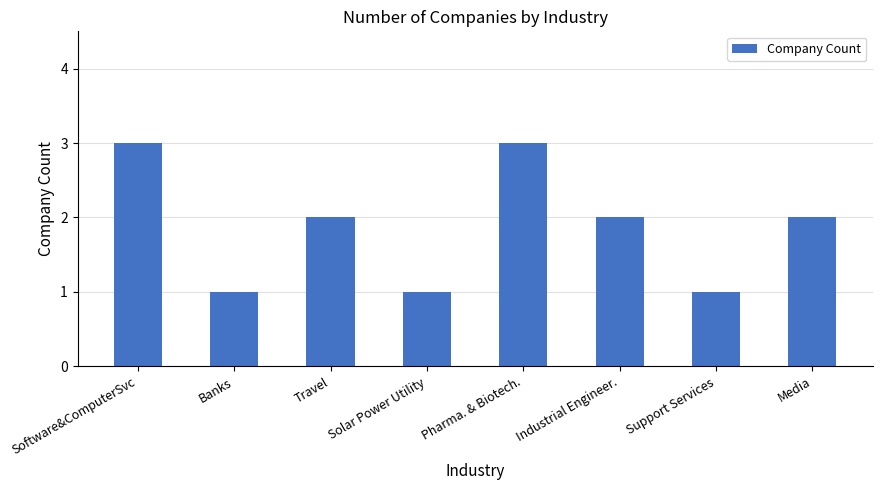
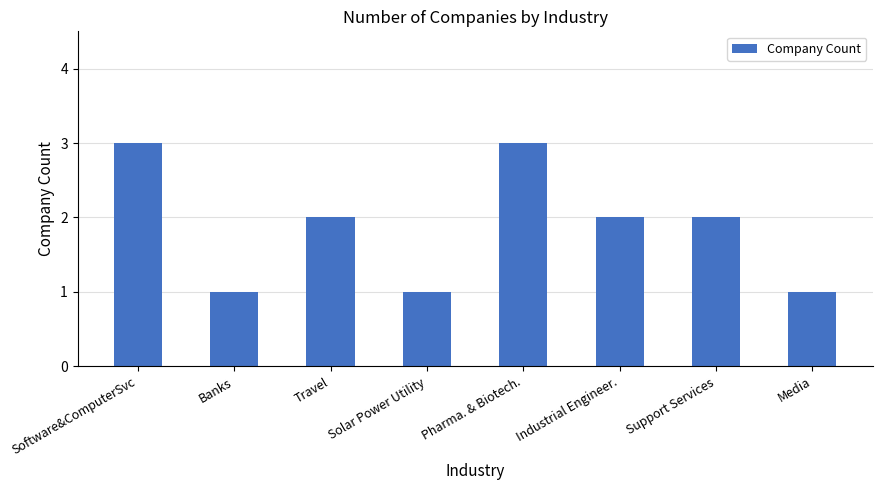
  {
    "Software&ComputerSvc": 3,
    "Banks": 1,
    "Travel": 2,
    "Solar Power Utility": 1,
    "Pharma. & Biotech.": 3,
    "Industrial Engineer.": 2,
-   "Support Services": 1,
-   "Media": 2
+   "Support Services": 2,
+   "Media": 1
  }
